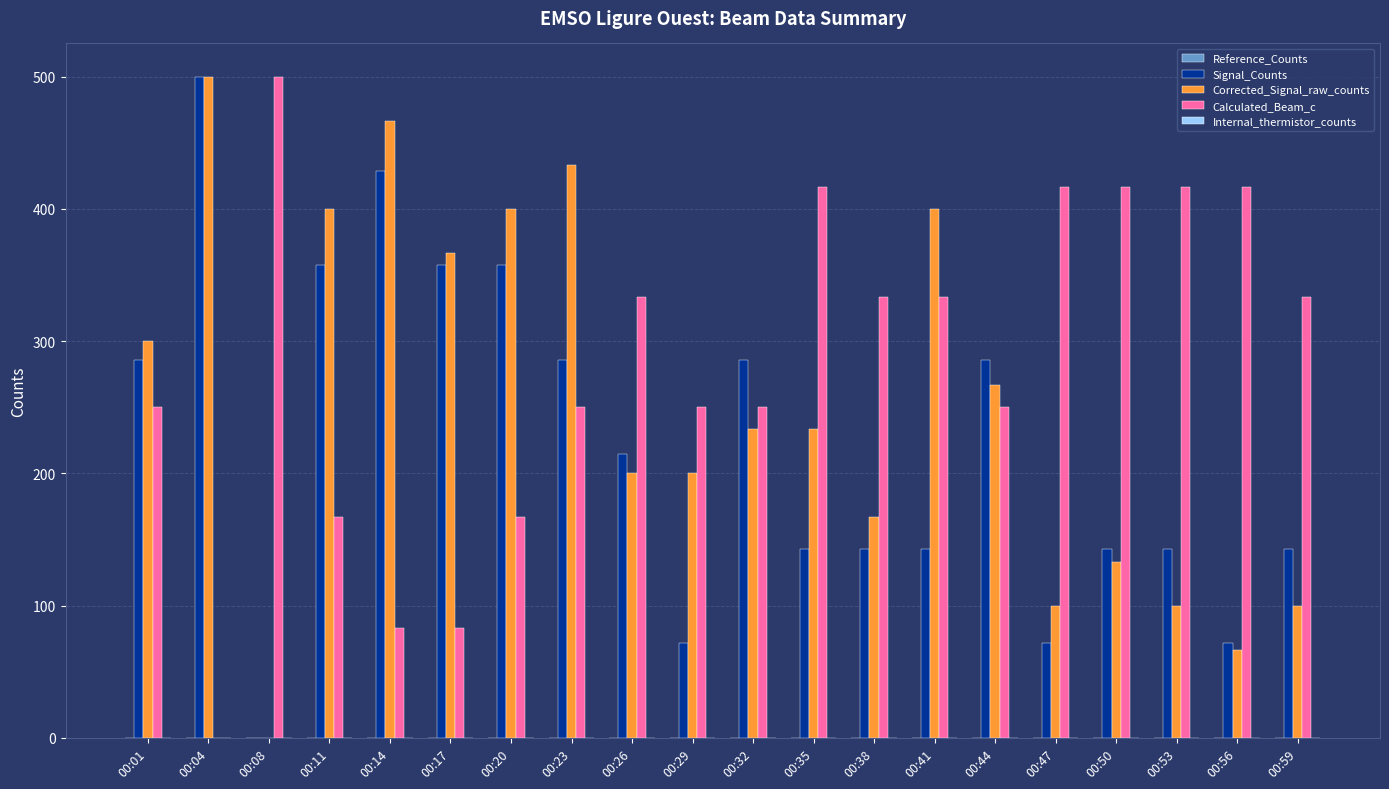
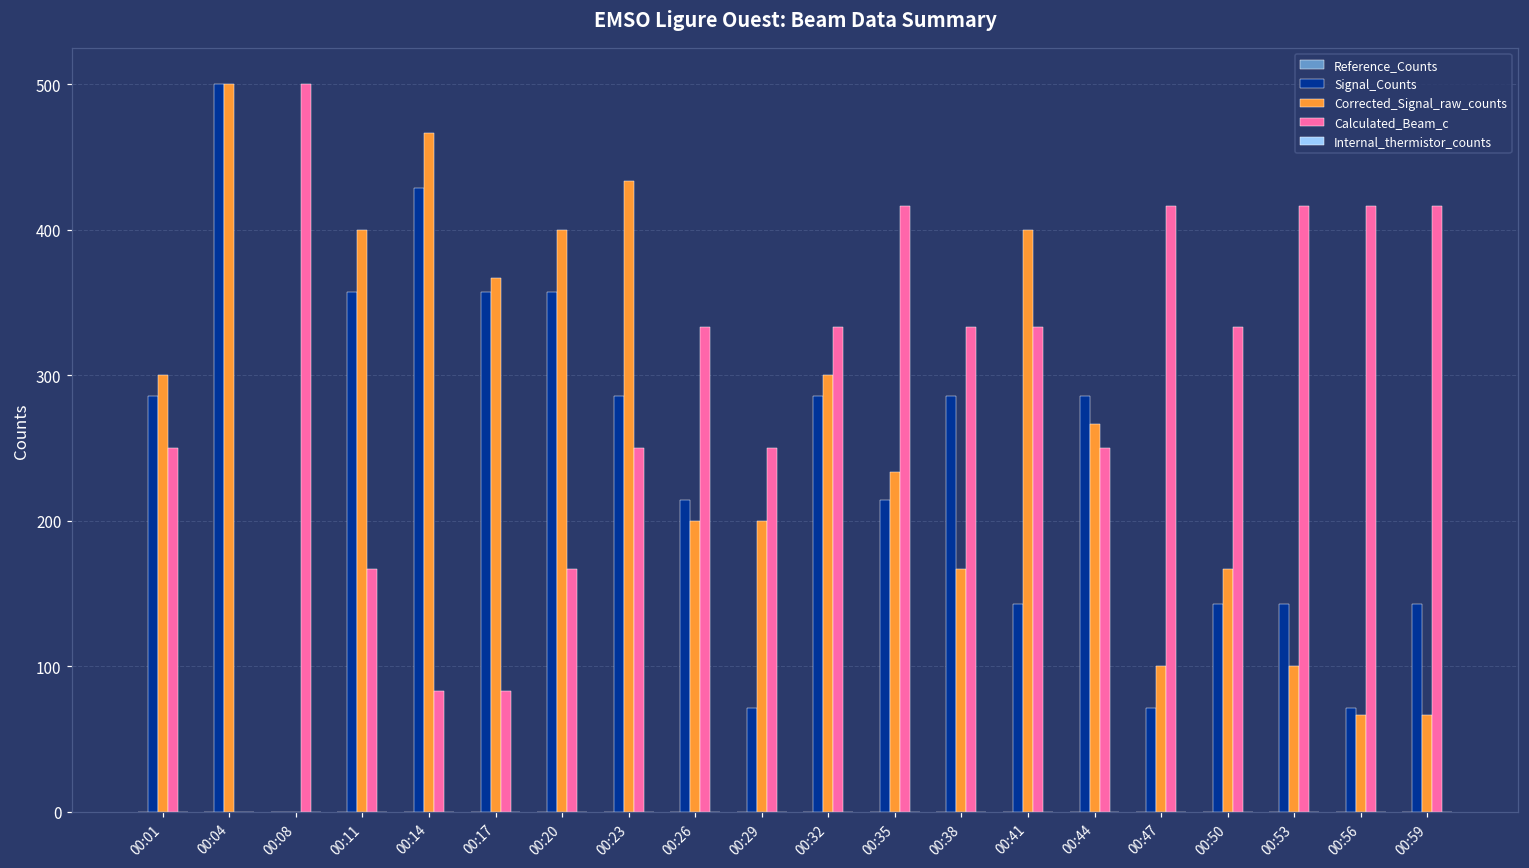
  {
    "Reference_Counts": {
      "00:01": 0,
      "00:04": 0,
      "00:08": 0,
      "00:11": 0,
      "00:14": 0,
      "00:17": 0,
      "00:20": 0,
      "00:23": 0,
      "00:26": 0,
      "00:29": 0,
      "00:32": 0,
      "00:35": 0,
      "00:38": 0,
      "00:41": 0,
      "00:44": 0,
      "00:47": 0,
      "00:50": 0,
      "00:53": 0,
      "00:56": 0,
      "00:59": 0
    },
    "Signal_Counts": {
      "00:01": 286,
      "00:04": 500,
      "00:08": 0,
      "00:11": 357,
      "00:14": 429,
      "00:17": 357,
      "00:20": 357,
      "00:23": 286,
      "00:26": 214,
      "00:29": 71,
      "00:32": 286,
-     "00:35": 143,
-     "00:38": 143,
+     "00:35": 214,
+     "00:38": 286,
      "00:41": 143,
      "00:44": 286,
      "00:47": 71,
      "00:50": 143,
      "00:53": 143,
      "00:56": 71,
      "00:59": 143
    },
    "Corrected_Signal_raw_counts": {
      "00:01": 300,
      "00:04": 500,
      "00:08": 0,
      "00:11": 400,
      "00:14": 467,
      "00:17": 367,
      "00:20": 400,
      "00:23": 433,
      "00:26": 200,
      "00:29": 200,
-     "00:32": 233,
+     "00:32": 300,
      "00:35": 233,
      "00:38": 167,
      "00:41": 400,
      "00:44": 267,
      "00:47": 100,
-     "00:50": 133,
+     "00:50": 167,
      "00:53": 100,
      "00:56": 67,
-     "00:59": 100
+     "00:59": 67
    },
    "Calculated_Beam_c": {
      "00:01": 250,
      "00:04": 0,
      "00:08": 500,
      "00:11": 167,
      "00:14": 83,
      "00:17": 83,
      "00:20": 167,
      "00:23": 250,
      "00:26": 333,
      "00:29": 250,
-     "00:32": 250,
+     "00:32": 333,
      "00:35": 417,
      "00:38": 333,
      "00:41": 333,
      "00:44": 250,
      "00:47": 417,
-     "00:50": 417,
+     "00:50": 333,
      "00:53": 417,
      "00:56": 417,
-     "00:59": 333
+     "00:59": 417
    },
    "Internal_thermistor_counts": {
      "00:01": 0,
      "00:04": 0,
      "00:08": 0,
      "00:11": 0,
      "00:14": 0,
      "00:17": 0,
      "00:20": 0,
      "00:23": 0,
      "00:26": 0,
      "00:29": 0,
      "00:32": 0,
      "00:35": 0,
      "00:38": 0,
      "00:41": 0,
      "00:44": 0,
      "00:47": 0,
      "00:50": 0,
      "00:53": 0,
      "00:56": 0,
      "00:59": 0
    }
  }
